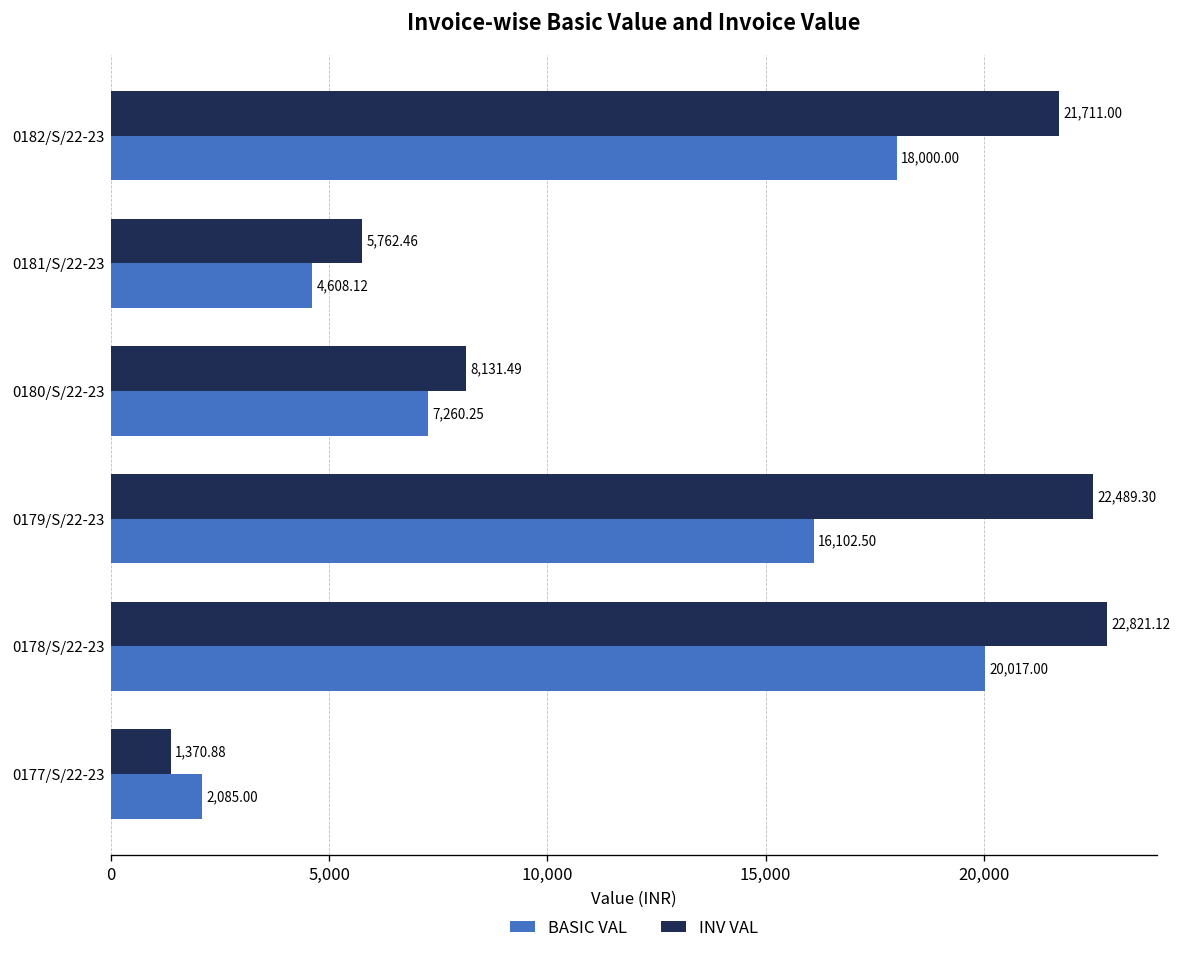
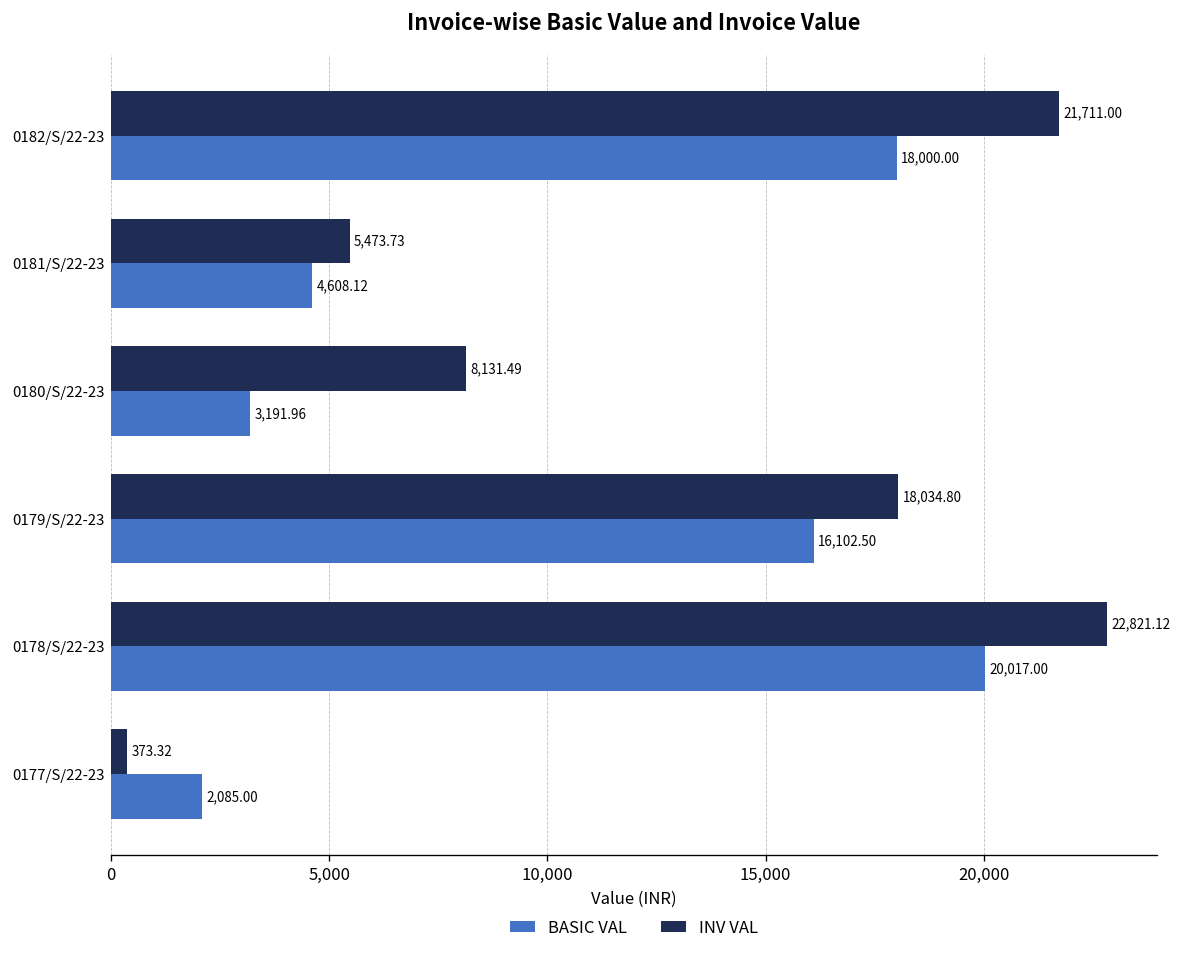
  {
    "BASIC VAL": {
      "0182/S/22-23": "18,000.00",
      "0181/S/22-23": "4,608.12",
-     "0180/S/22-23": "7,260.25",
+     "0180/S/22-23": "3,191.96",
      "0179/S/22-23": "16,102.50",
      "0178/S/22-23": "20,017.00",
      "0177/S/22-23": "2,085.00"
    },
    "INV VAL": {
      "0182/S/22-23": "21,711.00",
-     "0181/S/22-23": "5,762.46",
+     "0181/S/22-23": "5,473.73",
      "0180/S/22-23": "8,131.49",
-     "0179/S/22-23": "22,489.30",
+     "0179/S/22-23": "18,034.80",
      "0178/S/22-23": "22,821.12",
-     "0177/S/22-23": "1,370.88"
+     "0177/S/22-23": "373.32"
    }
  }
